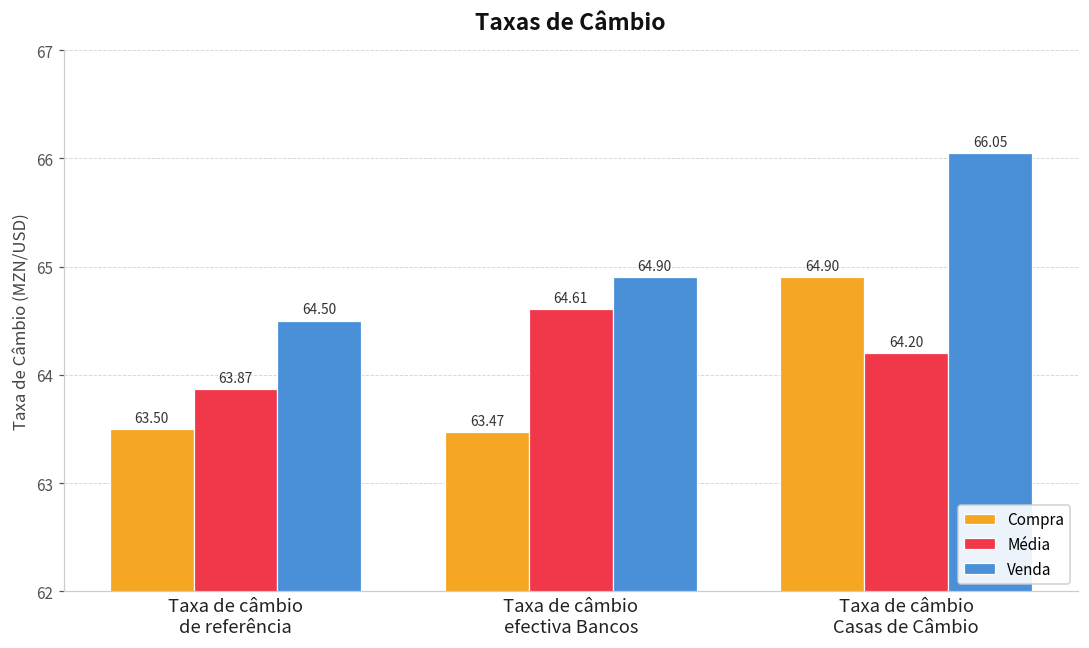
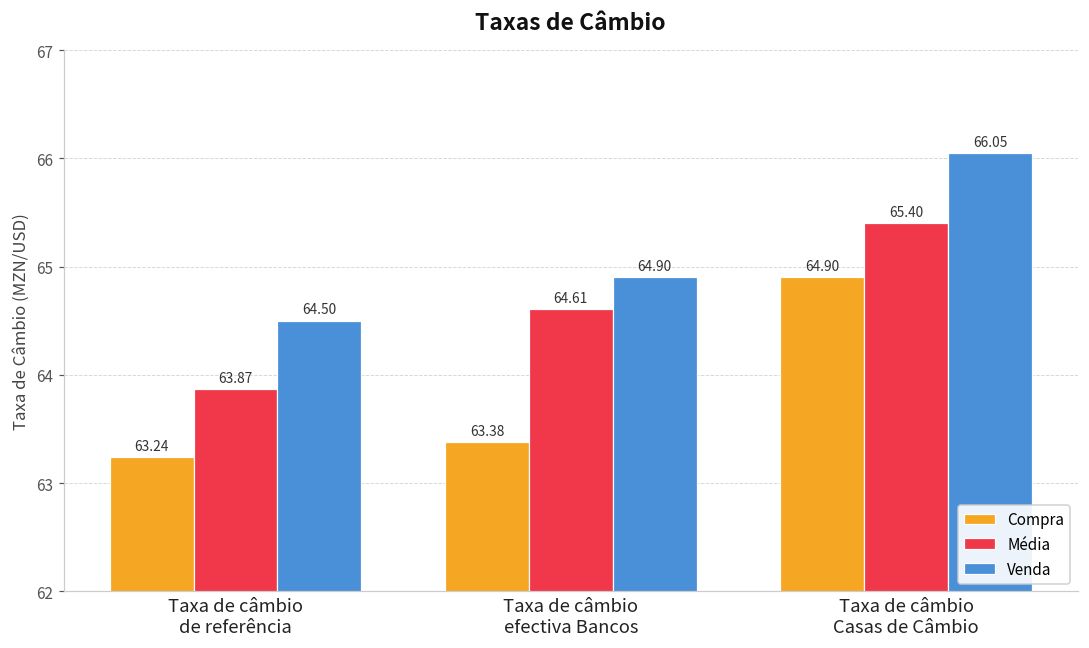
  {
    "Compra": {
-     "Taxa de câmbio de referência": 63.50,
-     "Taxa de câmbio efectiva Bancos": 63.47,
+     "Taxa de câmbio de referência": 63.24,
+     "Taxa de câmbio efectiva Bancos": 63.38,
      "Taxa de câmbio Casas de Câmbio": 64.90
    },
    "Média": {
      "Taxa de câmbio de referência": 63.87,
      "Taxa de câmbio efectiva Bancos": 64.61,
-     "Taxa de câmbio Casas de Câmbio": 64.20
+     "Taxa de câmbio Casas de Câmbio": 65.40
    },
    "Venda": {
      "Taxa de câmbio de referência": 64.50,
      "Taxa de câmbio efectiva Bancos": 64.90,
      "Taxa de câmbio Casas de Câmbio": 66.05
    }
  }
